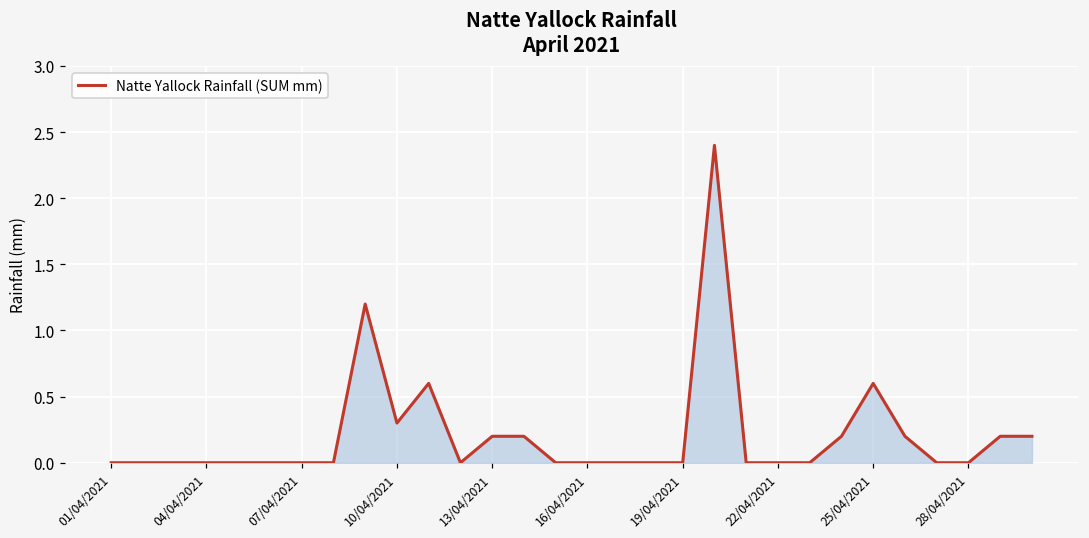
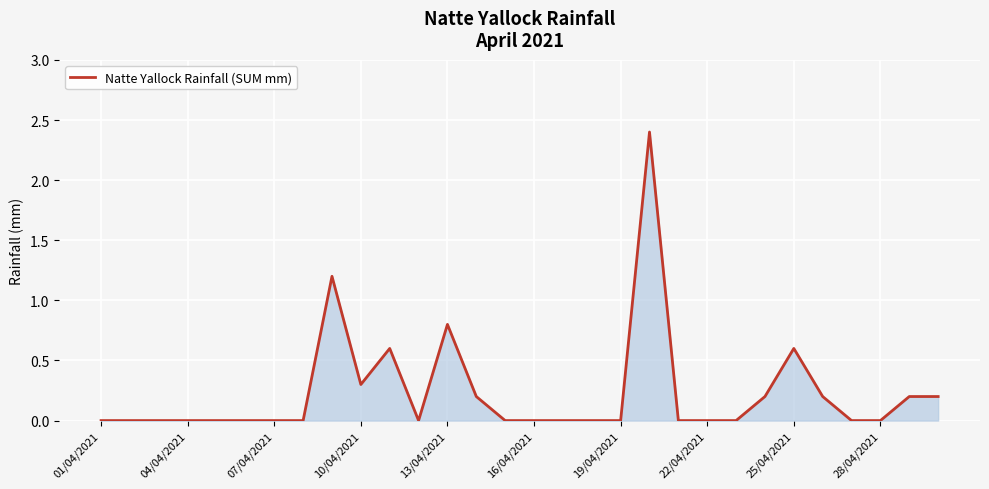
  {
    "01/04/2021": 0.0,
    "04/04/2021": 0.0,
    "07/04/2021": 0.0,
    "10/04/2021": 0.3,
-   "13/04/2021": 0.2,
+   "13/04/2021": 0.8,
    "16/04/2021": 0.0,
    "19/04/2021": 0.0,
    "22/04/2021": 0.0,
    "25/04/2021": 0.6,
    "28/04/2021": 0.0
  }
